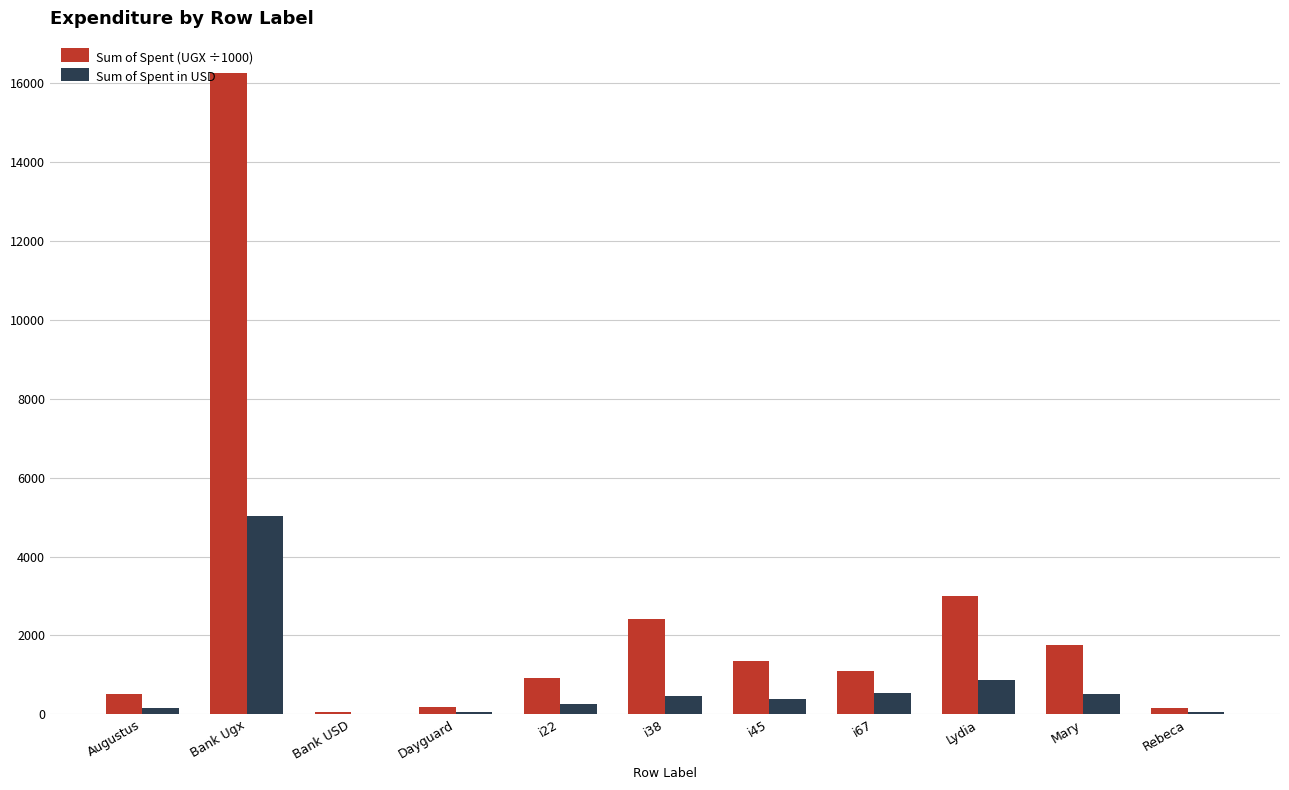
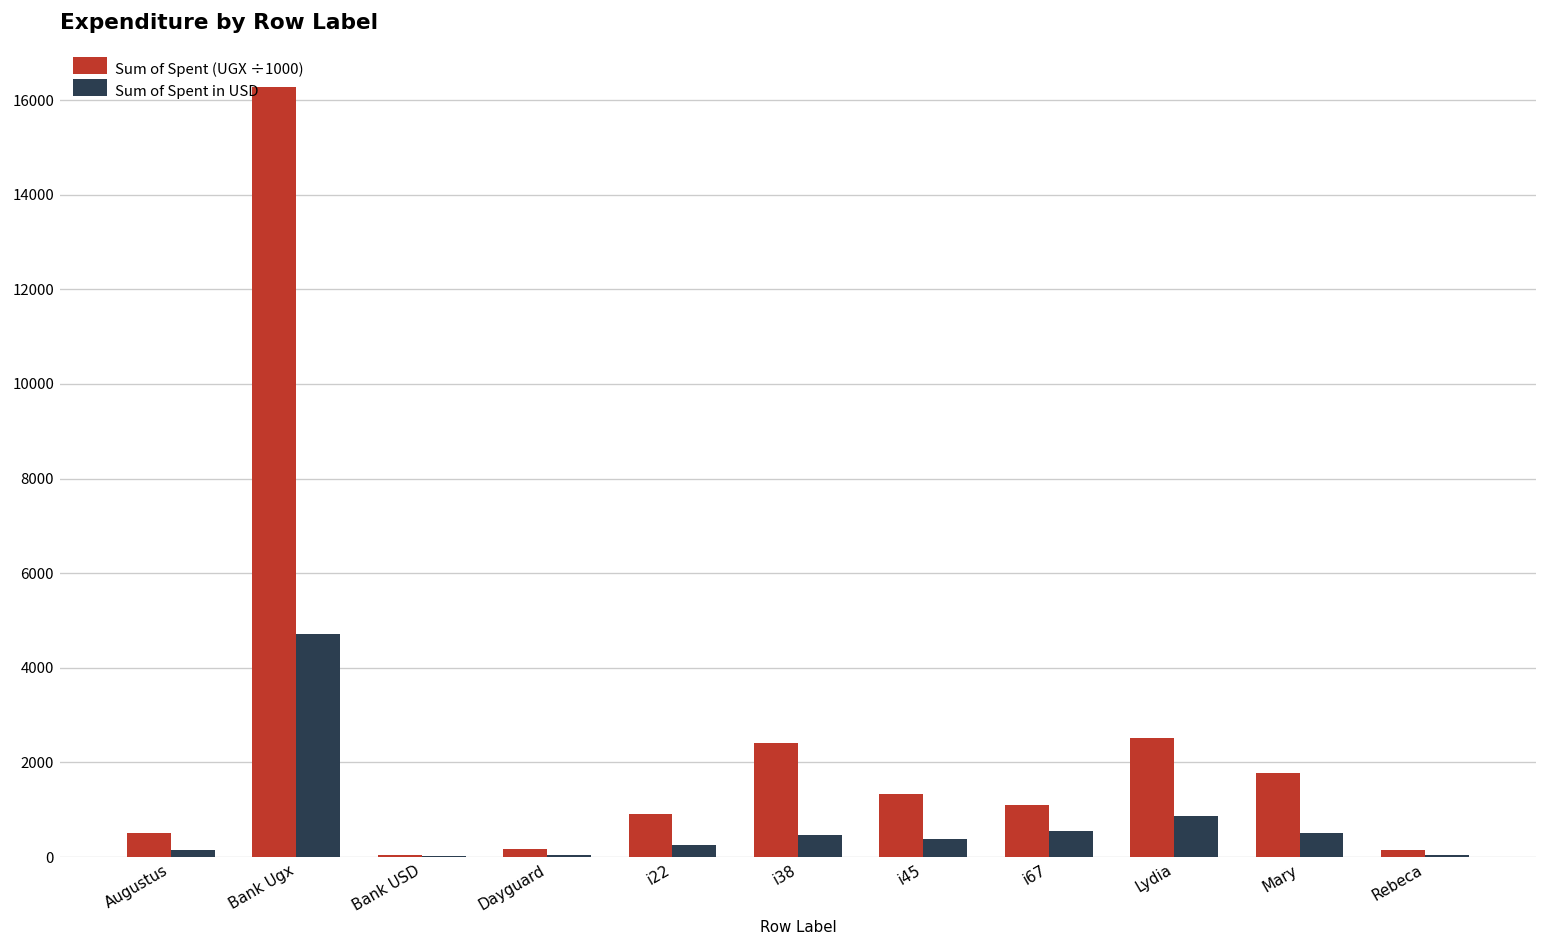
  {
    "Sum of Spent (UGX ÷1000)": {
      "Augustus": 500,
      "Bank Ugx": 16300,
      "Dayguard": 200,
      "i22": 900,
      "i38": 2400,
      "i45": 1300,
      "i67": 1100,
-     "Lydia": 3000,
+     "Lydia": 2500,
      "Mary": 1800,
      "Rebeca": 200
    },
    "Sum of Spent in USD": {
      "Augustus": 100,
-     "Bank Ugx": 5000,
+     "Bank Ugx": 4700,
      "i22": 300,
      "i38": 500,
      "i45": 400,
      "i67": 500,
      "Lydia": 900,
      "Mary": 500
    }
  }
